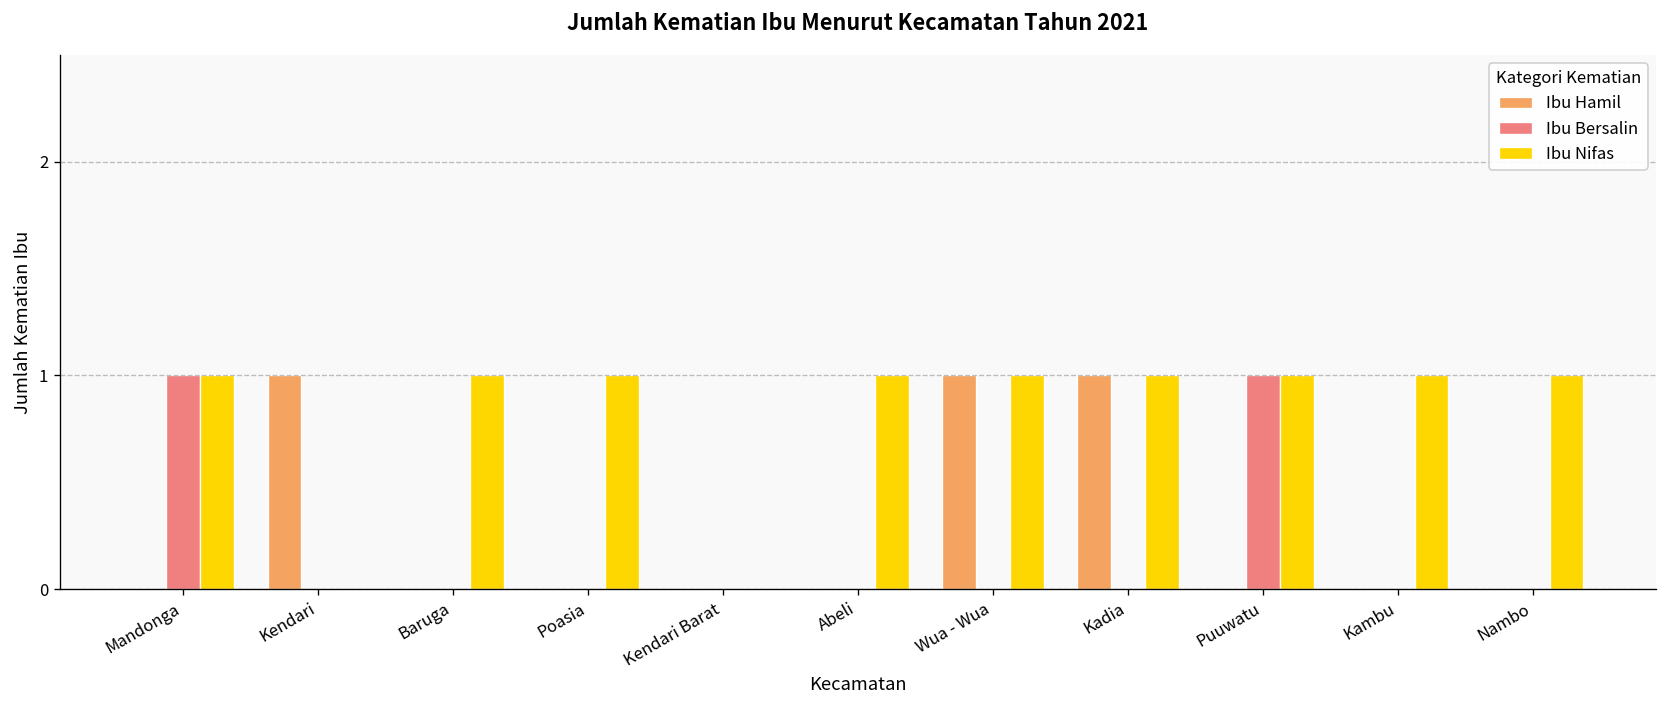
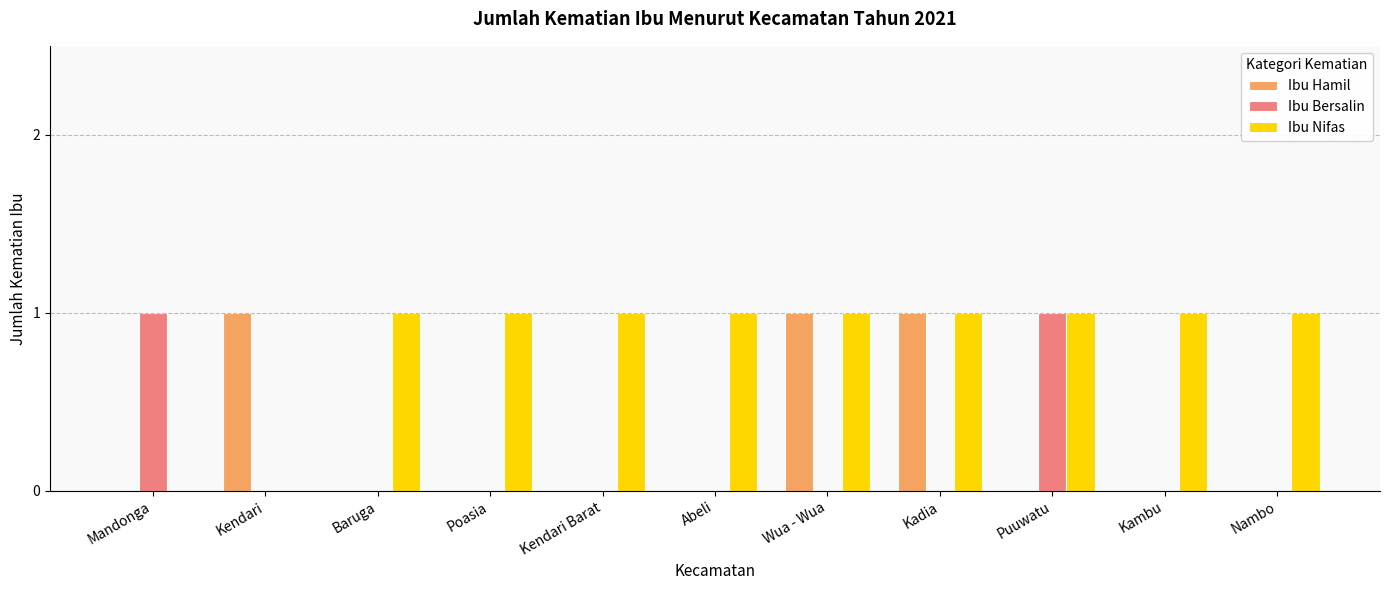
  {
    "Ibu Nifas": {
-     "Mandonga": 1,
+     "Mandonga": 0,
      "Kendari": 0,
      "Baruga": 1,
      "Poasia": 1,
-     "Kendari Barat": 0,
+     "Kendari Barat": 1,
      "Abeli": 1,
      "Wua - Wua": 1,
      "Kadia": 1,
      "Puuwatu": 1,
      "Kambu": 1,
      "Nambo": 1
    }
  }
